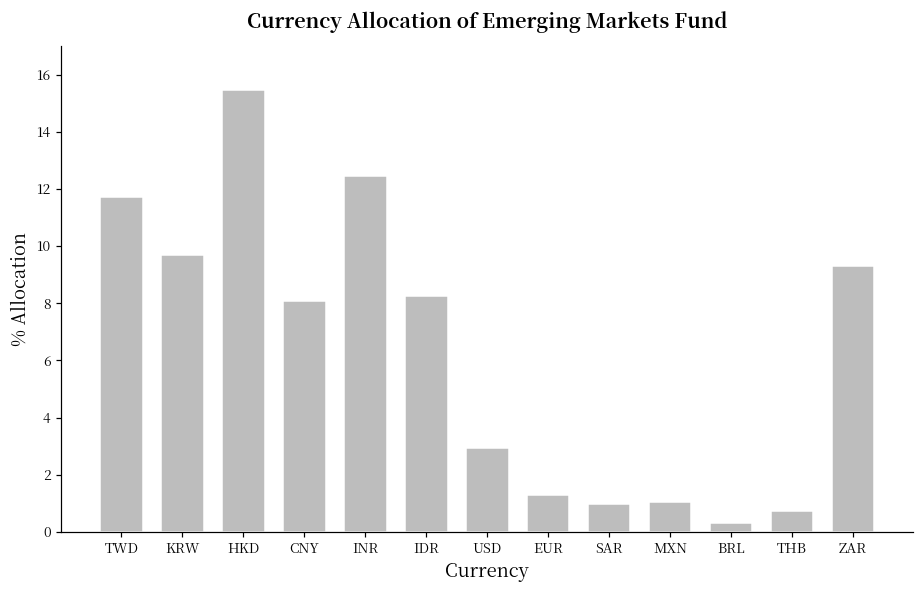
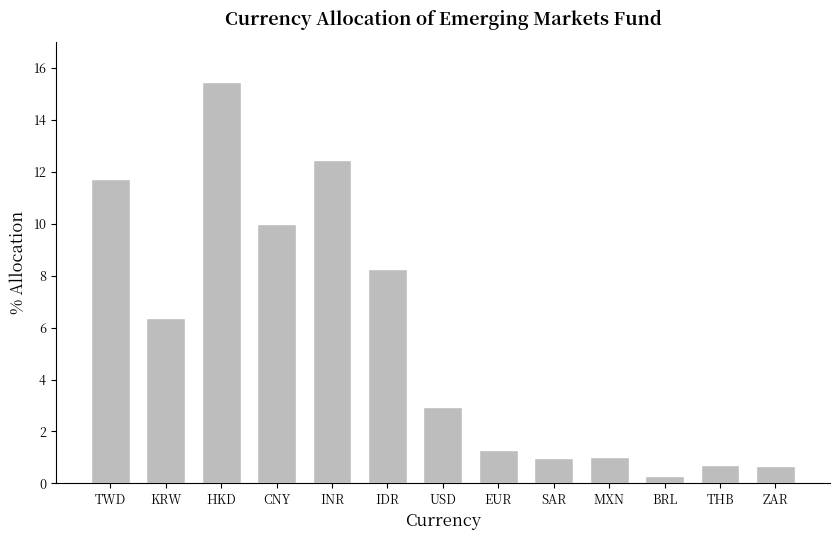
  {
    "TWD": 11.7,
-   "KRW": 9.7,
+   "KRW": 6.4,
    "HKD": 15.5,
-   "CNY": 8.1,
+   "CNY": 10.0,
    "INR": 12.4,
    "IDR": 8.3,
    "USD": 2.9,
    "EUR": 1.3,
    "SAR": 1.0,
    "MXN": 1.0,
    "BRL": 0.3,
    "THB": 0.7,
-   "ZAR": 9.3
+   "ZAR": 0.7
  }
